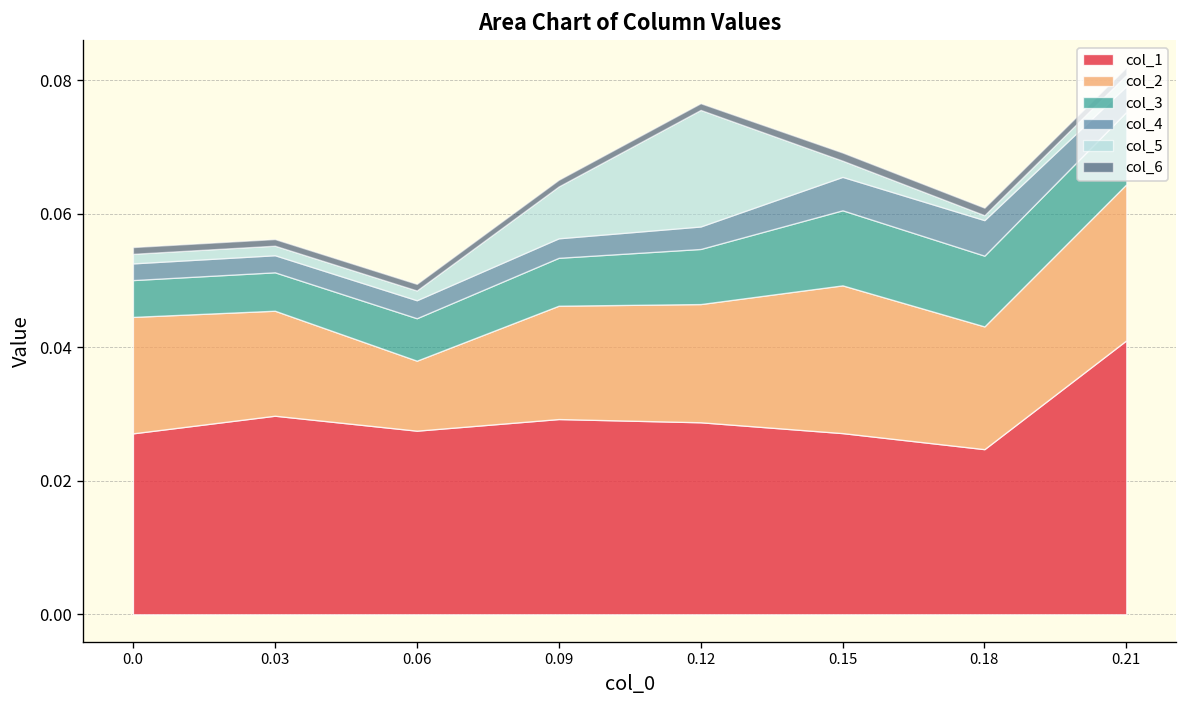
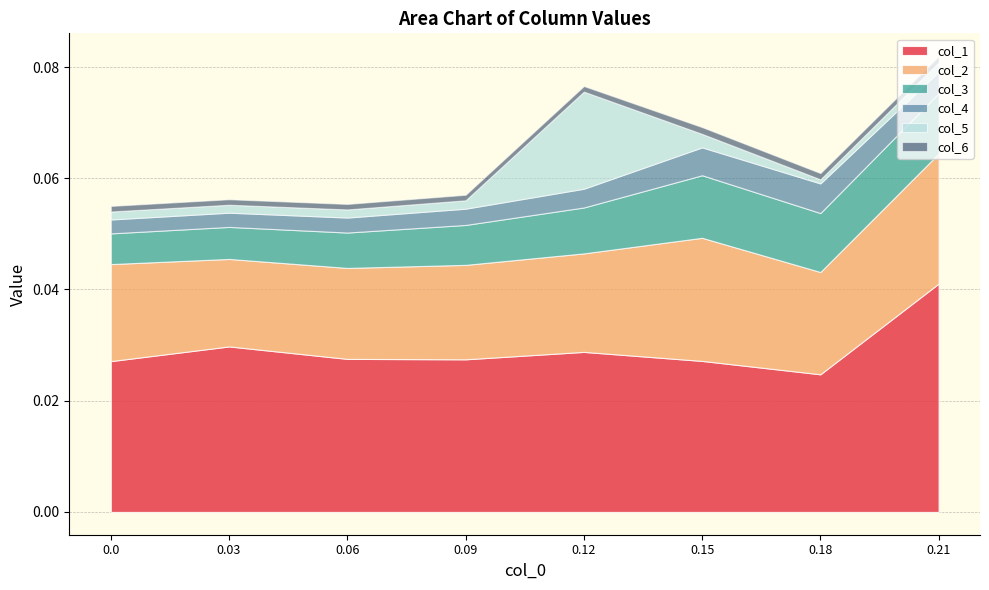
  {
    "col_1": {
      "0.0": 0.027,
      "0.03": 0.030,
      "0.06": 0.028,
-     "0.09": 0.029,
+     "0.09": 0.027,
      "0.12": 0.029,
      "0.15": 0.027,
      "0.18": 0.025,
      "0.21": 0.041
    },
    "col_2": {
      "0.0": 0.017,
      "0.03": 0.016,
-     "0.06": 0.010,
+     "0.06": 0.016,
      "0.09": 0.017,
      "0.12": 0.018,
      "0.15": 0.022,
      "0.18": 0.018
    },
    "col_5": {
      "0.0": 0.001,
      "0.03": 0.001,
      "0.06": 0.001,
-     "0.09": 0.008,
+     "0.09": 0.002,
      "0.12": 0.017,
      "0.15": 0.002,
      "0.18": 0.001
    }
  }
